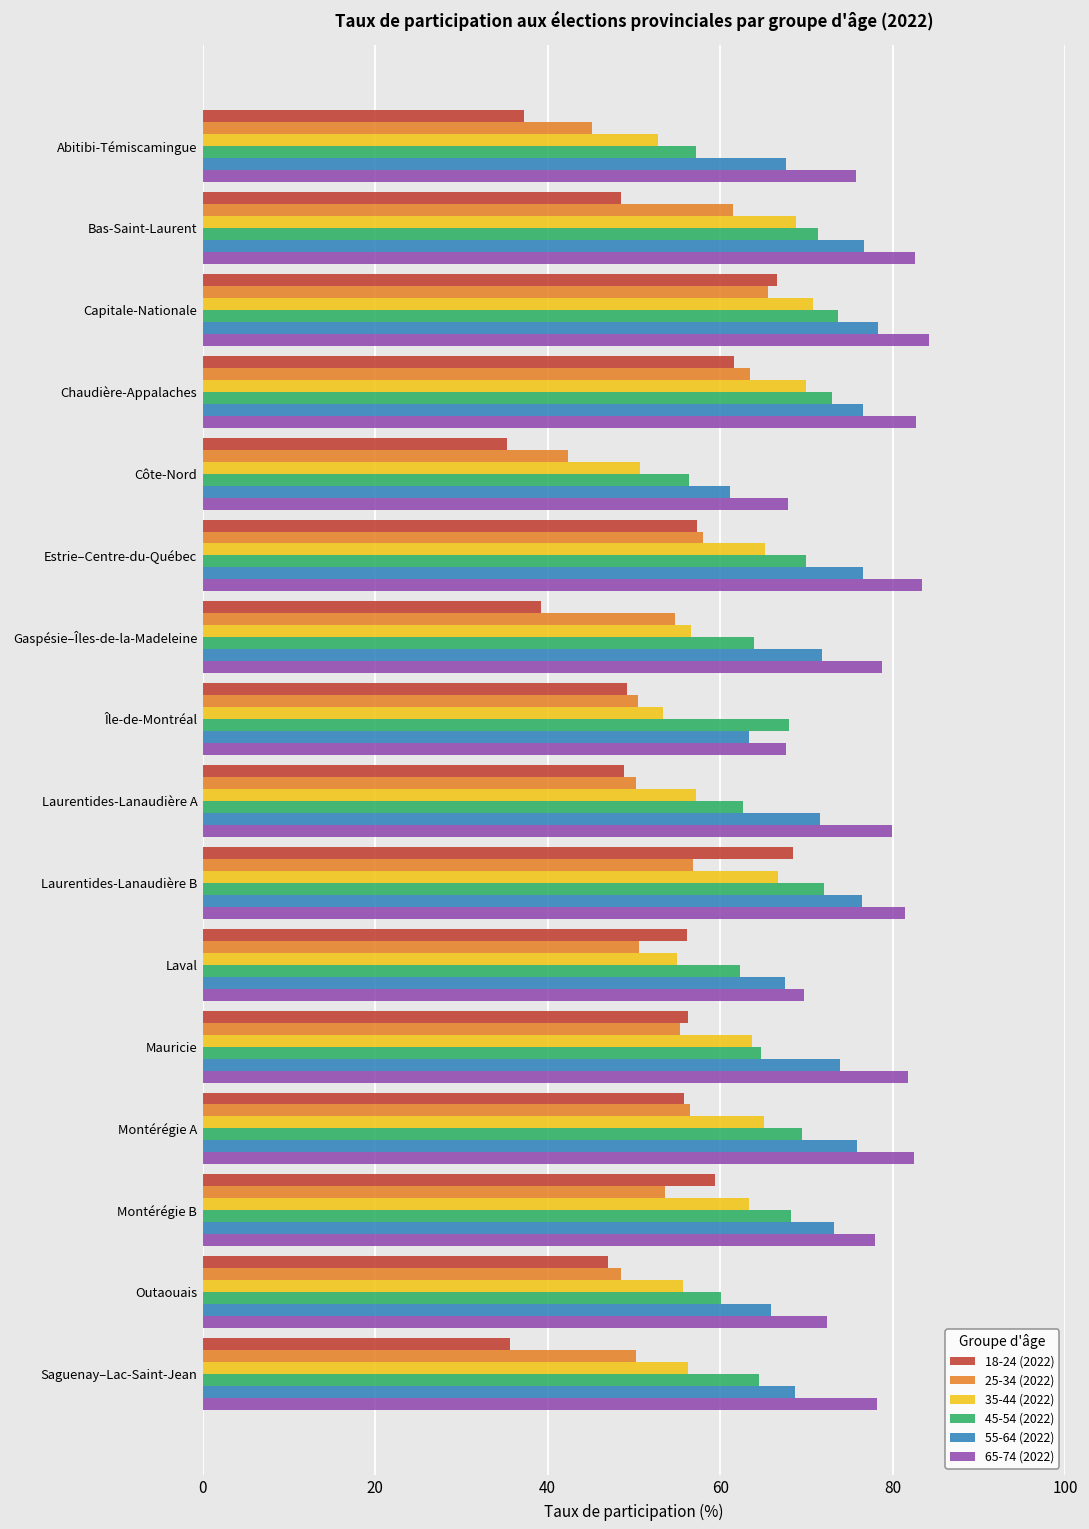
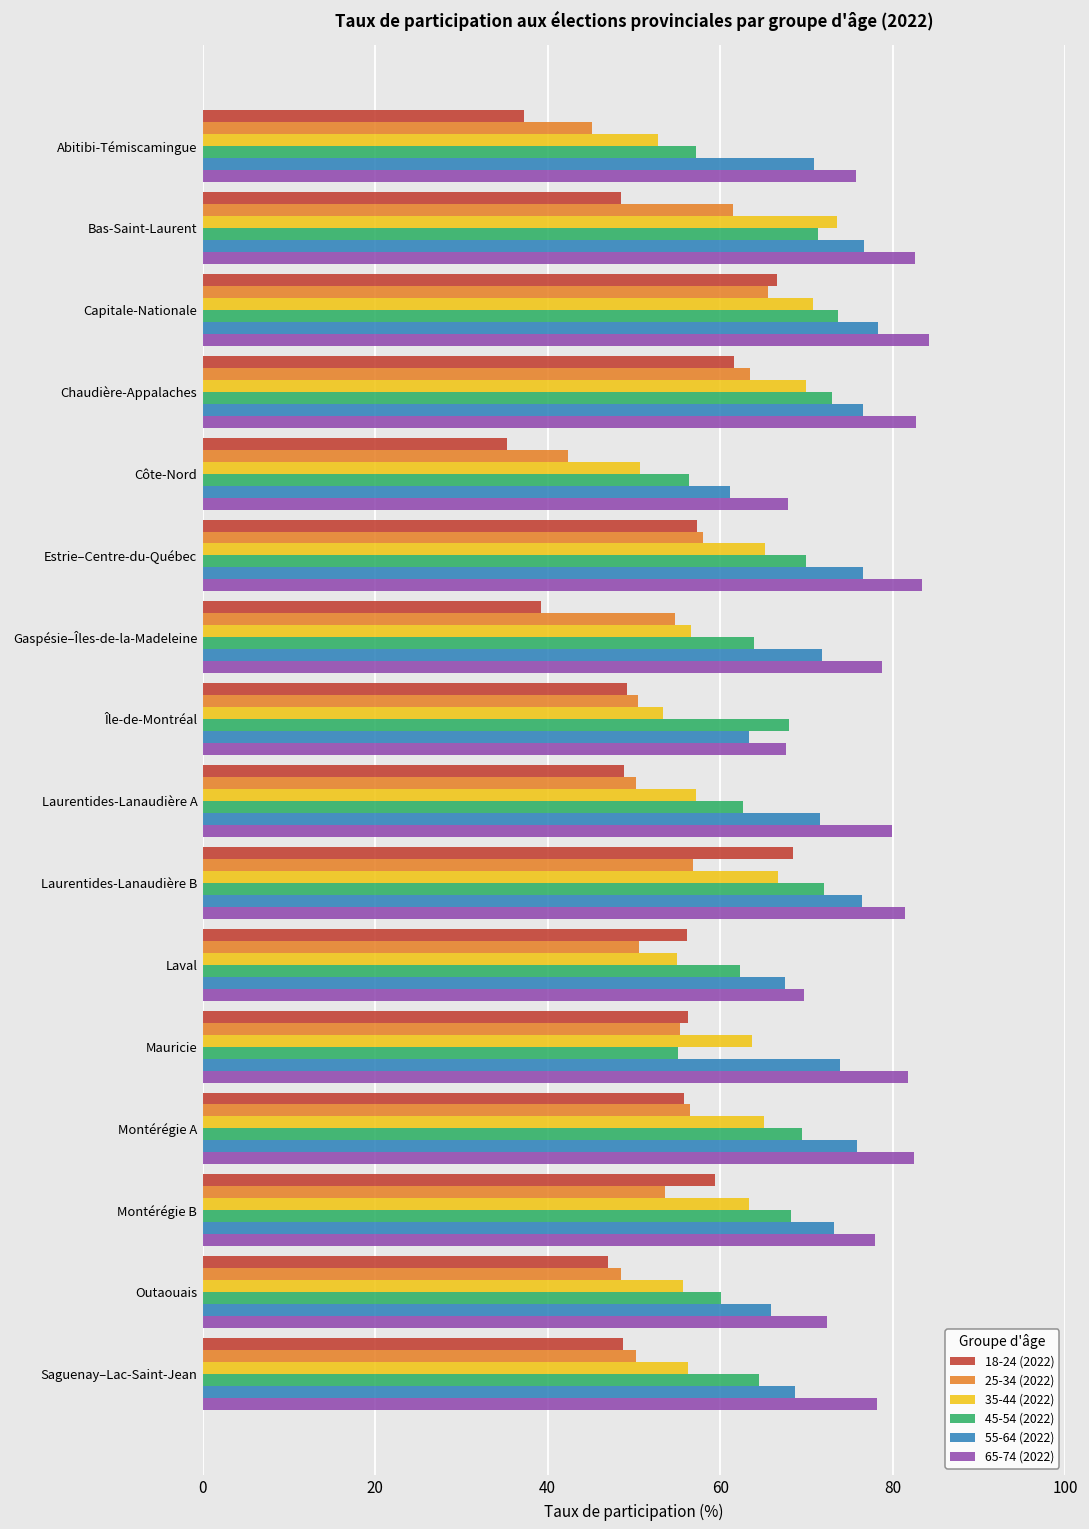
  {
    "18-24 (2022)": {
      "Abitibi-Témiscamingue": 37,
      "Bas-Saint-Laurent": 49,
      "Capitale-Nationale": 67,
      "Chaudière-Appalaches": 62,
      "Côte-Nord": 35,
      "Estrie–Centre-du-Québec": 57,
      "Gaspésie–Îles-de-la-Madeleine": 39,
      "Île-de-Montréal": 49,
      "Laurentides-Lanaudière A": 49,
      "Laurentides-Lanaudière B": 68,
      "Laval": 56,
      "Mauricie": 56,
      "Montérégie A": 56,
      "Montérégie B": 59,
      "Outaouais": 47,
-     "Saguenay–Lac-Saint-Jean": 36
+     "Saguenay–Lac-Saint-Jean": 49
    },
    "25-34 (2022)": {
      "Abitibi-Témiscamingue": 45,
      "Bas-Saint-Laurent": 61,
      "Capitale-Nationale": 66,
      "Chaudière-Appalaches": 63,
      "Côte-Nord": 42,
      "Estrie–Centre-du-Québec": 58,
      "Gaspésie–Îles-de-la-Madeleine": 55,
      "Île-de-Montréal": 51,
      "Laurentides-Lanaudière A": 50,
      "Laurentides-Lanaudière B": 57,
      "Laval": 51,
      "Mauricie": 55,
      "Montérégie A": 56,
      "Montérégie B": 54,
      "Outaouais": 48,
      "Saguenay–Lac-Saint-Jean": 50
    },
    "35-44 (2022)": {
      "Abitibi-Témiscamingue": 53,
-     "Bas-Saint-Laurent": 69,
+     "Bas-Saint-Laurent": 74,
      "Capitale-Nationale": 71,
      "Chaudière-Appalaches": 70,
      "Côte-Nord": 51,
      "Estrie–Centre-du-Québec": 65,
      "Gaspésie–Îles-de-la-Madeleine": 57,
      "Île-de-Montréal": 53,
      "Laurentides-Lanaudière A": 57,
      "Laurentides-Lanaudière B": 67,
      "Laval": 55,
      "Mauricie": 64,
      "Montérégie A": 65,
      "Montérégie B": 63,
      "Outaouais": 56,
      "Saguenay–Lac-Saint-Jean": 56
    },
    "45-54 (2022)": {
      "Abitibi-Témiscamingue": 57,
      "Bas-Saint-Laurent": 71,
      "Capitale-Nationale": 74,
      "Chaudière-Appalaches": 73,
      "Côte-Nord": 56,
      "Estrie–Centre-du-Québec": 70,
      "Gaspésie–Îles-de-la-Madeleine": 64,
      "Île-de-Montréal": 68,
      "Laurentides-Lanaudière A": 63,
      "Laurentides-Lanaudière B": 72,
      "Laval": 62,
-     "Mauricie": 65,
+     "Mauricie": 55,
      "Montérégie A": 69,
      "Montérégie B": 68,
      "Outaouais": 60,
      "Saguenay–Lac-Saint-Jean": 64
    },
    "55-64 (2022)": {
-     "Abitibi-Témiscamingue": 68,
+     "Abitibi-Témiscamingue": 71,
      "Bas-Saint-Laurent": 77,
      "Capitale-Nationale": 78,
      "Chaudière-Appalaches": 77,
      "Côte-Nord": 61,
      "Estrie–Centre-du-Québec": 77,
      "Gaspésie–Îles-de-la-Madeleine": 72,
      "Île-de-Montréal": 63,
      "Laurentides-Lanaudière A": 72,
      "Laurentides-Lanaudière B": 76,
      "Laval": 68,
      "Mauricie": 74,
      "Montérégie A": 76,
      "Montérégie B": 73,
      "Outaouais": 66,
      "Saguenay–Lac-Saint-Jean": 69
    },
    "65-74 (2022)": {
      "Abitibi-Témiscamingue": 76,
      "Bas-Saint-Laurent": 83,
      "Capitale-Nationale": 84,
      "Chaudière-Appalaches": 83,
      "Côte-Nord": 68,
      "Estrie–Centre-du-Québec": 83,
      "Gaspésie–Îles-de-la-Madeleine": 79,
      "Île-de-Montréal": 68,
      "Laurentides-Lanaudière A": 80,
      "Laurentides-Lanaudière B": 81,
      "Laval": 70,
      "Mauricie": 82,
      "Montérégie A": 82,
      "Montérégie B": 78,
      "Outaouais": 72,
      "Saguenay–Lac-Saint-Jean": 78
    }
  }
